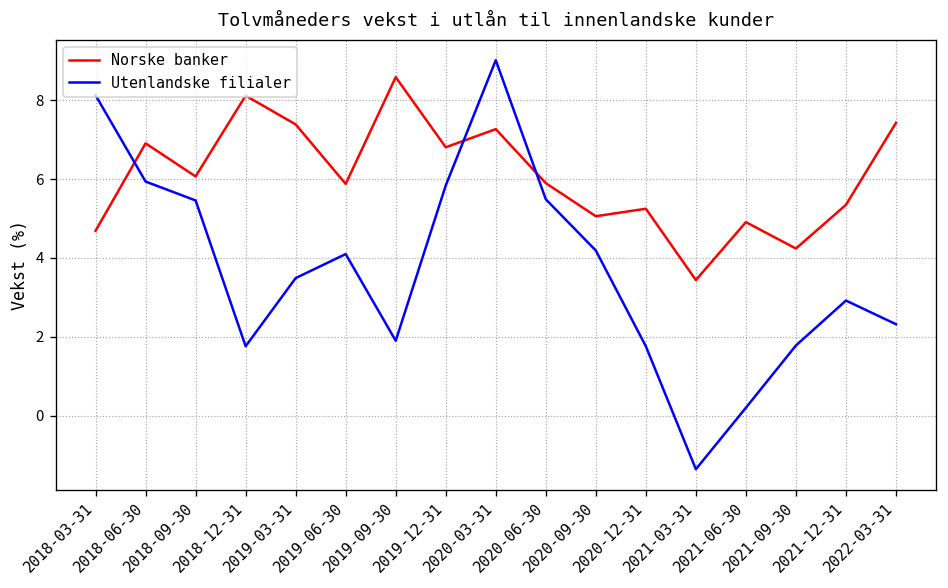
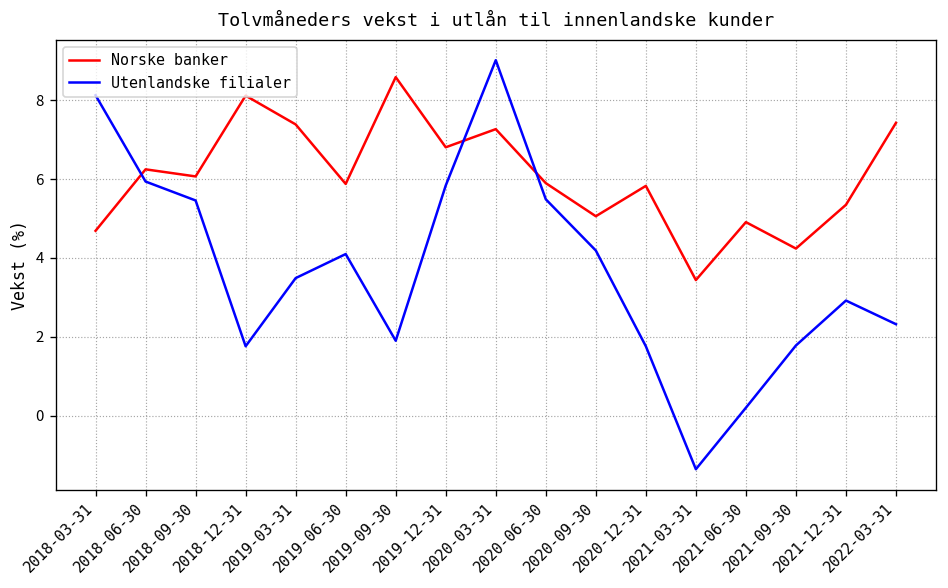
  {
    "Norske banker": {
      "2018-03-31": 4.7,
-     "2018-06-30": 6.9,
+     "2018-06-30": 6.3,
      "2018-09-30": 6.1,
      "2019-03-31": 7.4,
      "2019-06-30": 5.9,
      "2019-09-30": 8.6,
      "2019-12-31": 6.8,
      "2020-03-31": 7.3,
      "2020-06-30": 5.9,
      "2020-09-30": 5.1,
-     "2020-12-31": 5.3,
+     "2020-12-31": 5.8,
      "2021-03-31": 3.4,
      "2021-06-30": 4.9,
      "2021-09-30": 4.2,
      "2021-12-31": 5.4,
      "2022-03-31": 7.4
    },
    "Utenlandske filialer": {
      "2018-06-30": 5.9,
      "2018-09-30": 5.5,
      "2018-12-31": 1.8,
      "2019-03-31": 3.5,
      "2019-06-30": 4.1,
      "2019-09-30": 1.9,
      "2019-12-31": 5.8,
      "2020-03-31": 9.0,
      "2020-06-30": 5.5,
      "2020-09-30": 4.2,
      "2020-12-31": 1.8,
      "2021-03-31": -1.4,
      "2021-06-30": 0.2,
      "2021-09-30": 1.8,
      "2021-12-31": 2.9,
      "2022-03-31": 2.3
    }
  }
